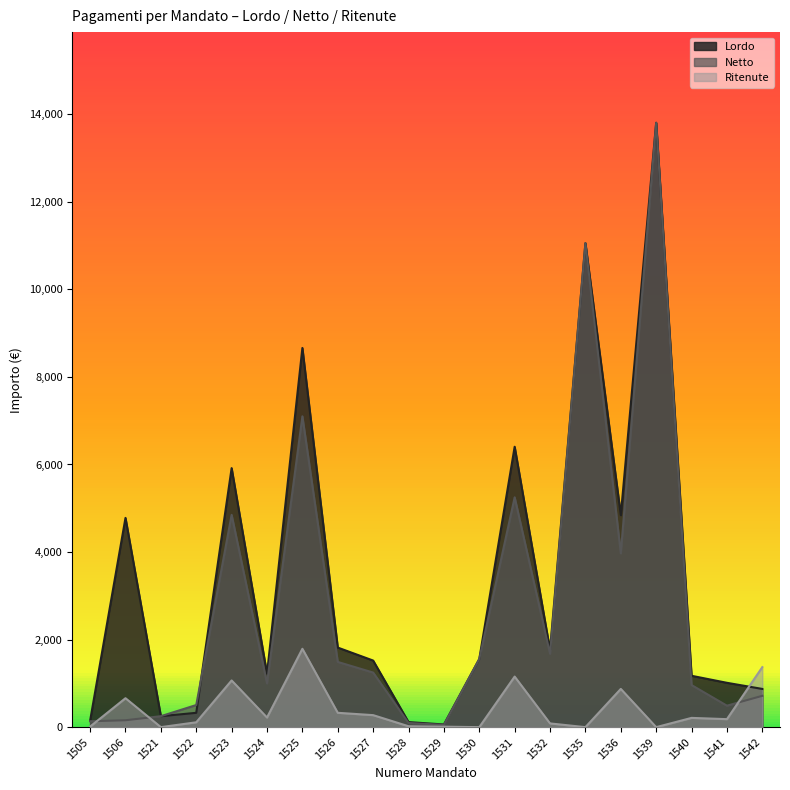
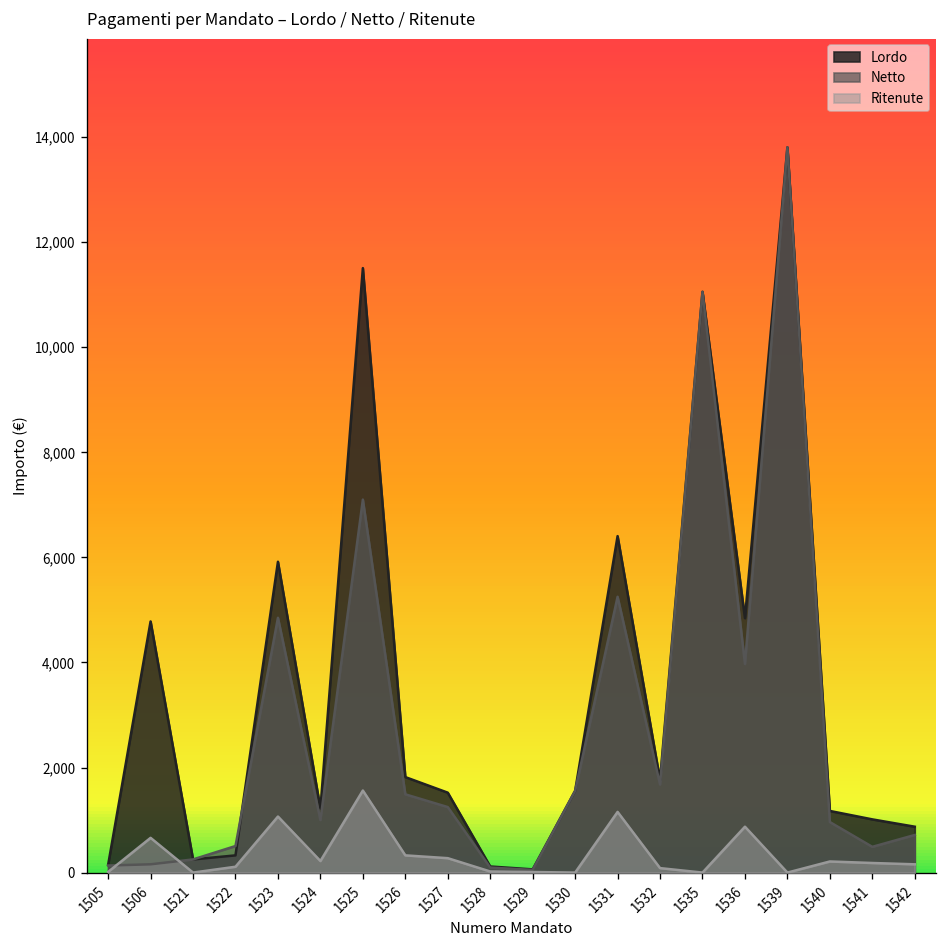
  {
    "Lordo": {
      "1506": "4,800",
      "1522": "300",
      "1523": "5,900",
      "1524": "1,200",
-     "1525": "8,700",
+     "1525": "11,500",
      "1526": "1,800",
      "1527": "1,500",
      "1531": "6,400",
      "1532": "1,800",
      "1536": "4,800",
      "1540": "1,200",
      "1541": "1,000",
      "1542": "900"
    },
    "Netto": {
      "1506": "200",
      "1522": "500",
      "1523": "4,900",
      "1524": "1,000",
      "1525": "7,100",
      "1526": "1,500",
      "1527": "1,200",
      "1531": "5,300",
      "1532": "1,700",
      "1536": "4,000",
      "1540": "1,000",
      "1541": "500",
      "1542": "700"
    },
    "Ritenute": {
      "1505": "0",
      "1506": "700",
      "1521": "0",
      "1522": "100",
      "1523": "1,100",
      "1524": "200",
-     "1525": "1,800",
+     "1525": "1,600",
      "1526": "300",
      "1527": "300",
      "1528": "0",
      "1530": "0",
      "1531": "1,200",
      "1532": "100",
      "1535": "0",
      "1536": "900",
      "1539": "0",
      "1540": "200",
      "1541": "200",
-     "1542": "1,400"
+     "1542": "200"
    }
  }
